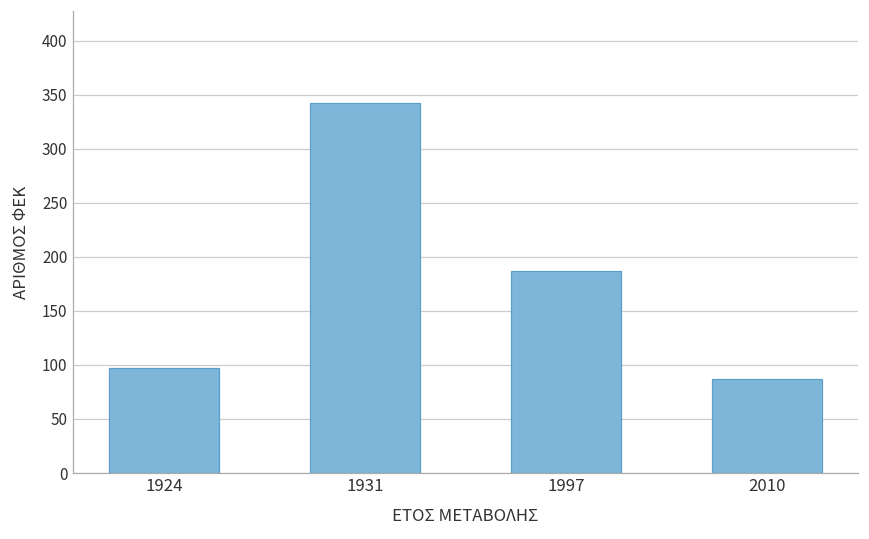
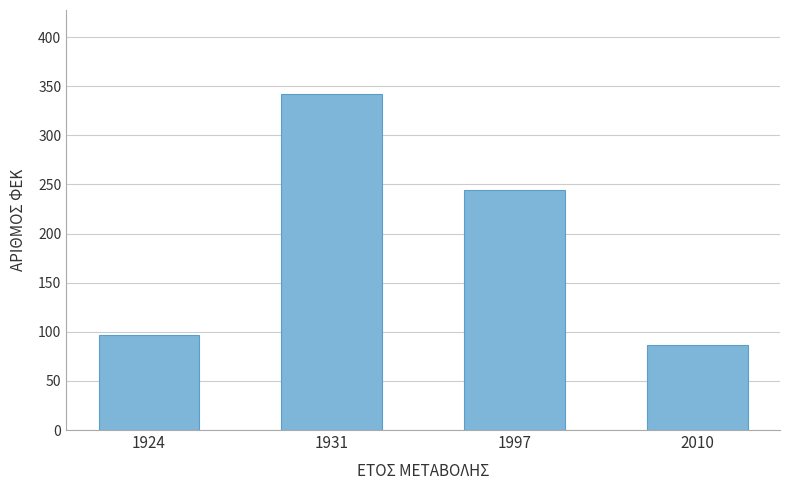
  {
    "1924": 100,
    "1931": 340,
-   "1997": 190,
+   "1997": 240,
    "2010": 90
  }
